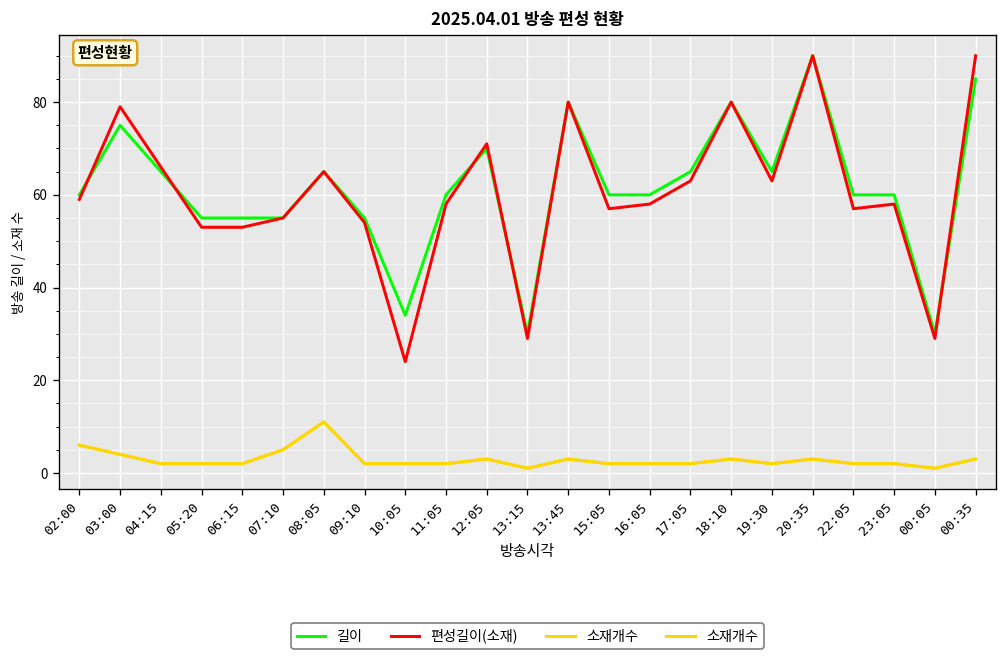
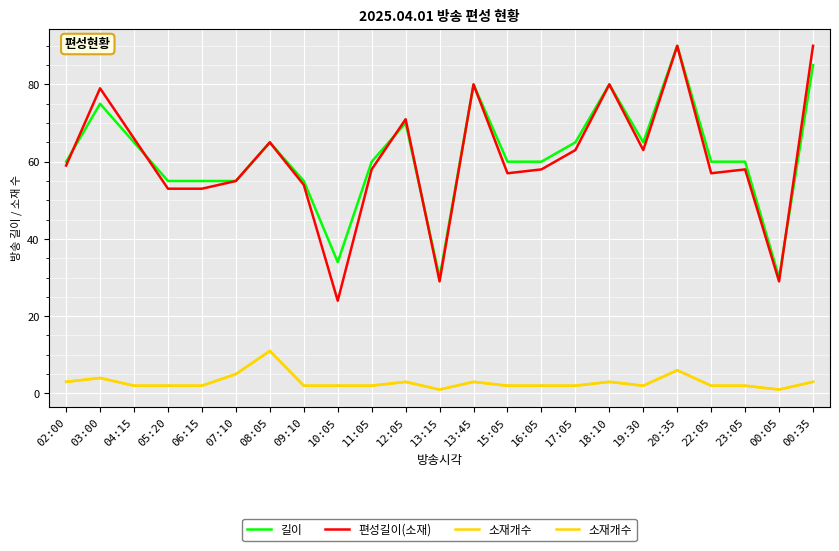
  {
    "길이": {
      "02:00": 60,
      "03:00": 75,
      "04:15": 65,
      "05:20": 55,
      "06:15": 55,
      "09:10": 55,
      "10:05": 34,
      "11:05": 60,
      "12:05": 70,
      "13:15": 30,
      "15:05": 60,
      "16:05": 60,
      "17:05": 65,
      "19:30": 65,
      "22:05": 60,
      "23:05": 60,
      "00:05": 30,
      "00:35": 85
    },
    "편성길이(소재)": {
      "02:00": 59,
      "03:00": 79,
      "04:15": 66,
      "05:20": 53,
      "06:15": 53,
      "09:10": 54,
      "10:05": 24,
      "11:05": 58,
      "12:05": 71,
      "13:15": 29,
      "15:05": 57,
      "16:05": 58,
      "17:05": 63,
      "19:30": 63,
      "22:05": 57,
      "23:05": 58,
      "00:05": 29,
      "00:35": 90
    },
    "소재개수": {
-     "02:00": 6,
+     "02:00": 3,
      "03:00": 4,
      "04:15": 2,
      "05:20": 2,
      "06:15": 2,
      "07:10": 5,
      "08:05": 11,
      "09:10": 2,
      "10:05": 2,
      "11:05": 2,
      "12:05": 3,
      "13:15": 1,
      "13:45": 3,
      "15:05": 2,
      "16:05": 2,
      "17:05": 2,
      "18:10": 3,
      "19:30": 2,
-     "20:35": 3,
+     "20:35": 6,
      "22:05": 2,
      "23:05": 2,
      "00:05": 1,
      "00:35": 3
    }
  }
